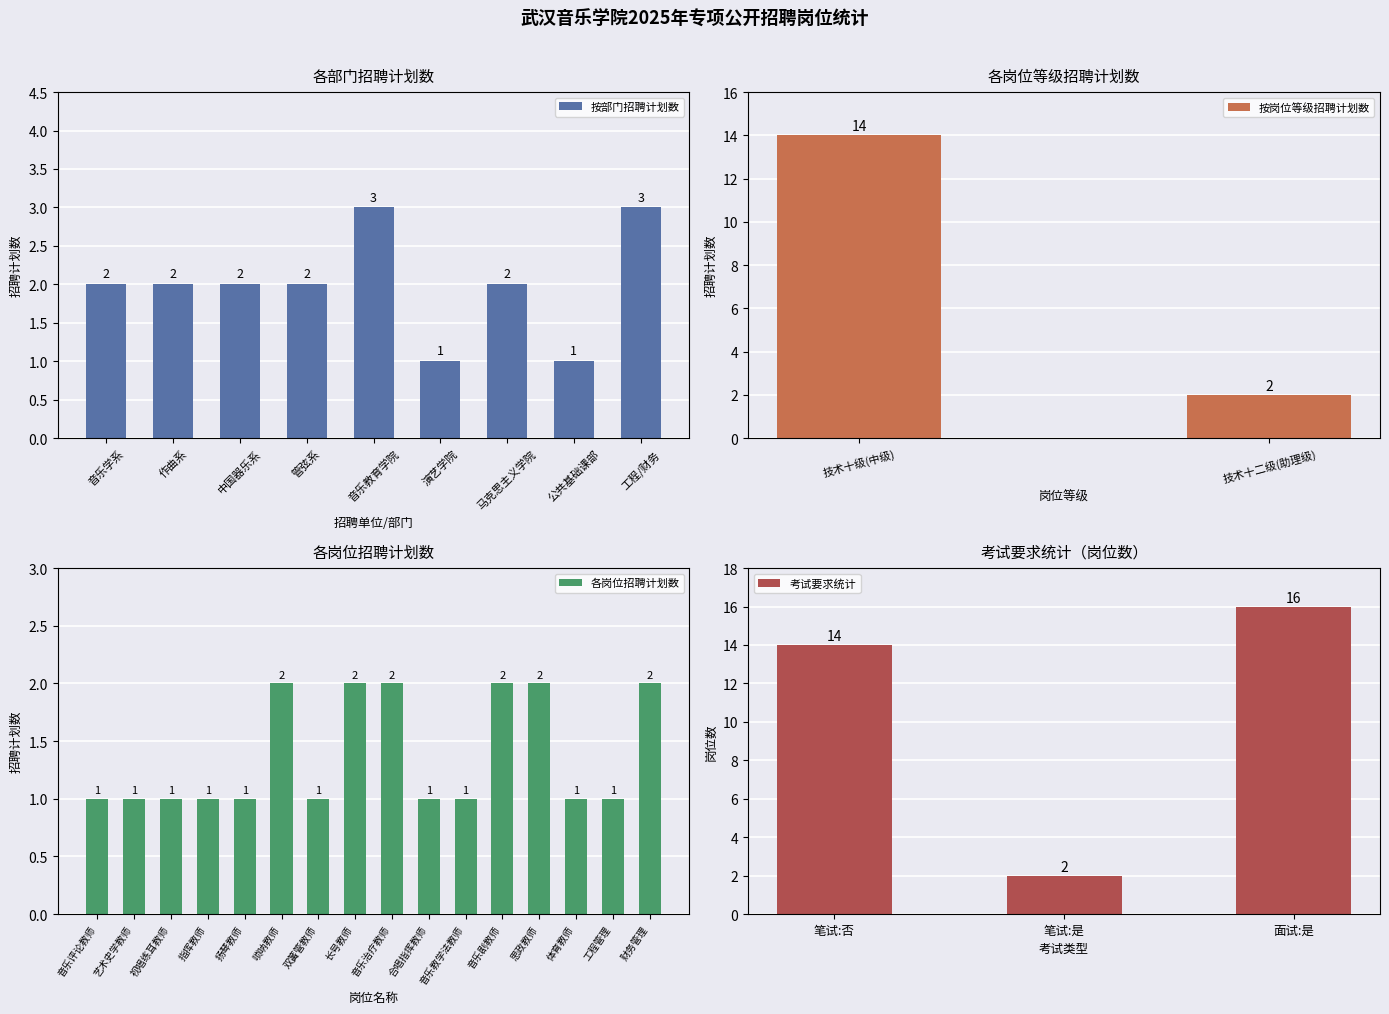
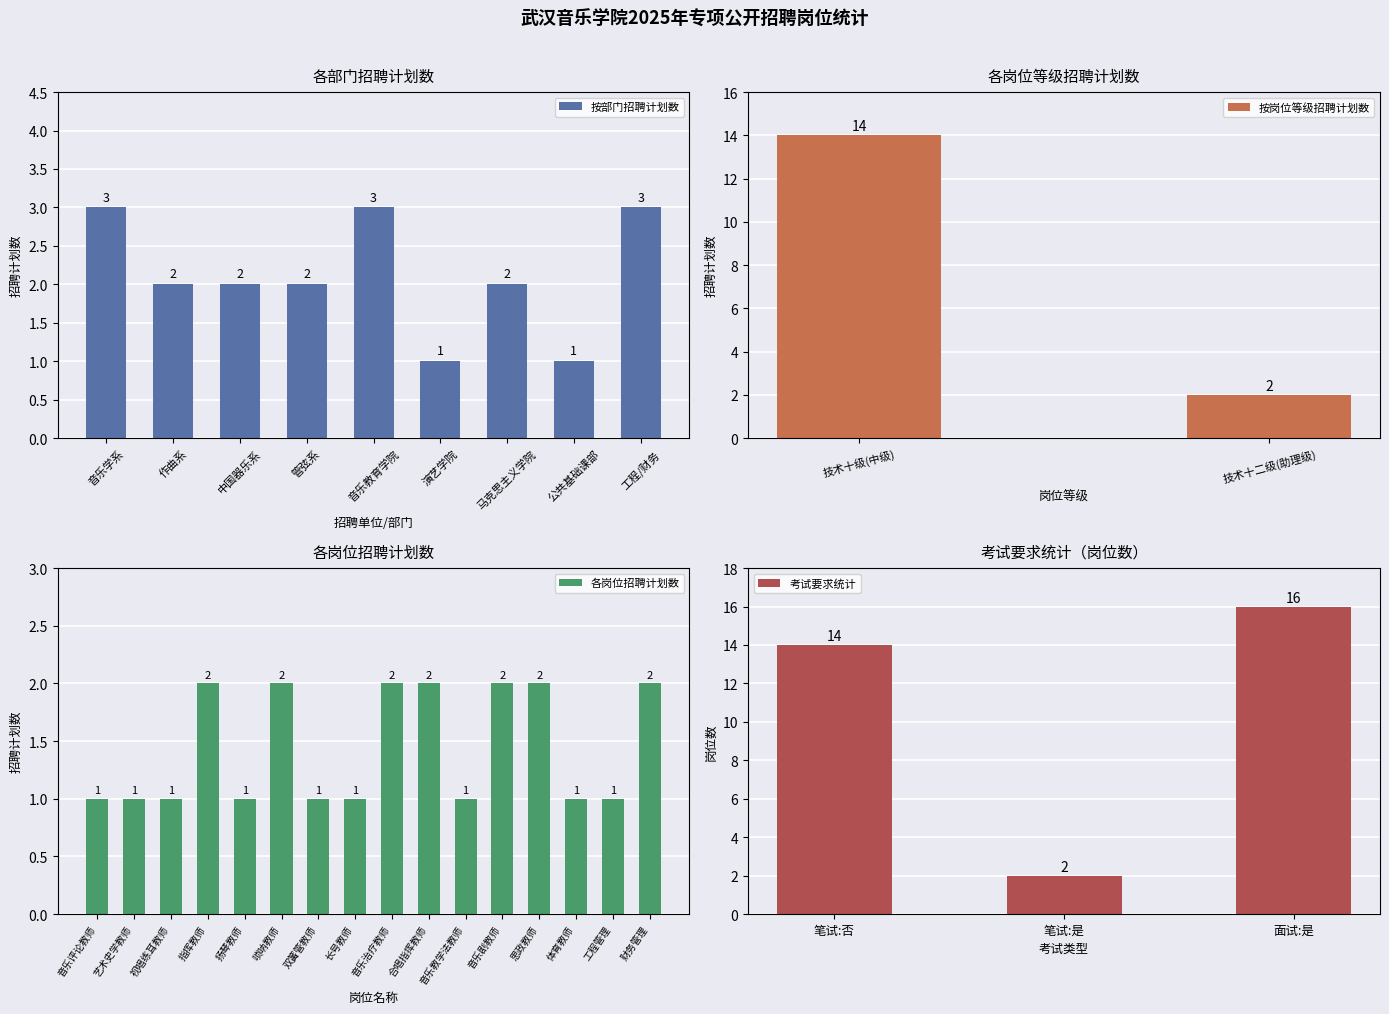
  {
    "各部门招聘计划数": {
-     "音乐学系": 2,
+     "音乐学系": 3,
      "作曲系": 2,
      "中国器乐系": 2,
      "管弦系": 2,
      "音乐教育学院": 3,
      "演艺学院": 1,
      "马克思主义学院": 2,
      "公共基础课部": 1,
      "工程/财务": 3
    },
    "各岗位等级招聘计划数": {
      "技术十级(中级)": 14,
      "技术十二级(助理级)": 2
    },
    "各岗位招聘计划数": {
      "音乐评论教师": 1,
      "艺术史学教师": 1,
      "视唱练耳教师": 1,
-     "指挥教师": 1,
+     "指挥教师": 2,
      "扬琴教师": 1,
      "唢呐教师": 2,
      "双簧管教师": 1,
-     "长号教师": 2,
+     "长号教师": 1,
      "音乐治疗教师": 2,
-     "合唱指挥教师": 1,
+     "合唱指挥教师": 2,
      "音乐教学法教师": 1,
      "音乐剧教师": 2,
      "思政教师": 2,
      "体育教师": 1,
      "工程管理": 1,
      "财务管理": 2
    },
    "考试要求统计（岗位数）": {
      "笔试:否": 14,
      "笔试:是": 2,
      "面试:是": 16
    }
  }
